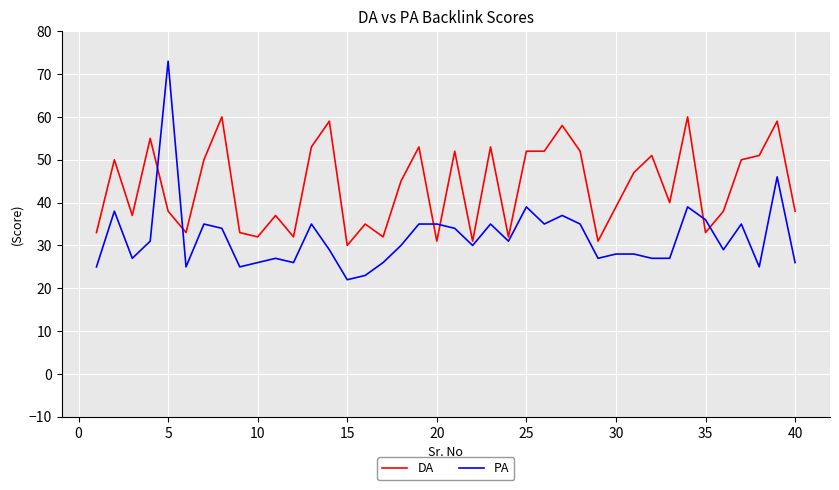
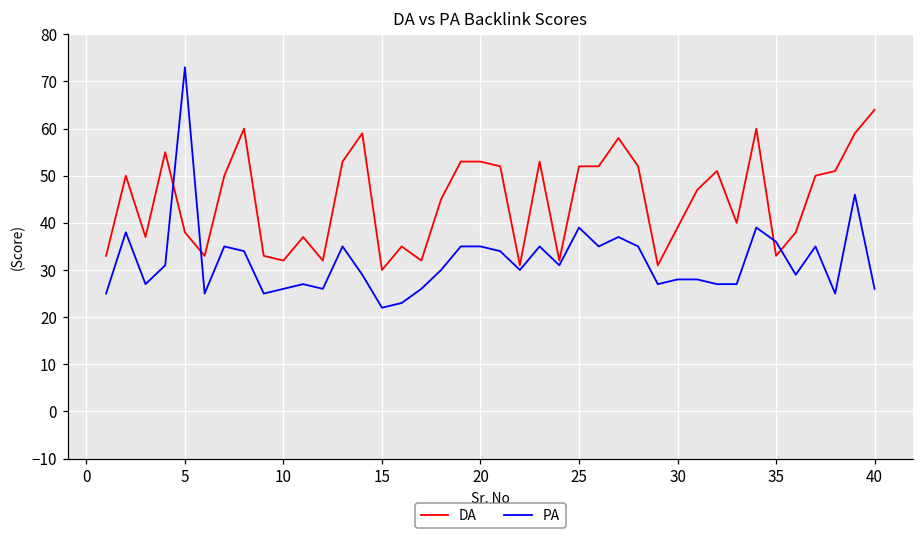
  {
    "DA": {
      "5": 38,
      "10": 32,
      "15": 30,
-     "20": 31,
+     "20": 53,
      "25": 52,
      "30": 39,
      "35": 33,
-     "40": 38
+     "40": 64
    },
    "PA": {
      "5": 73,
      "10": 26,
      "15": 22,
      "20": 35,
      "25": 39,
      "30": 28,
      "35": 36,
      "40": 26
    }
  }
